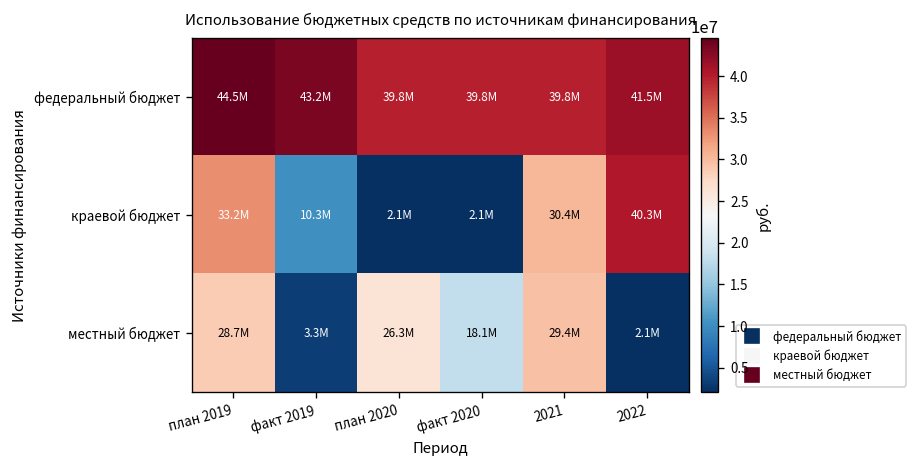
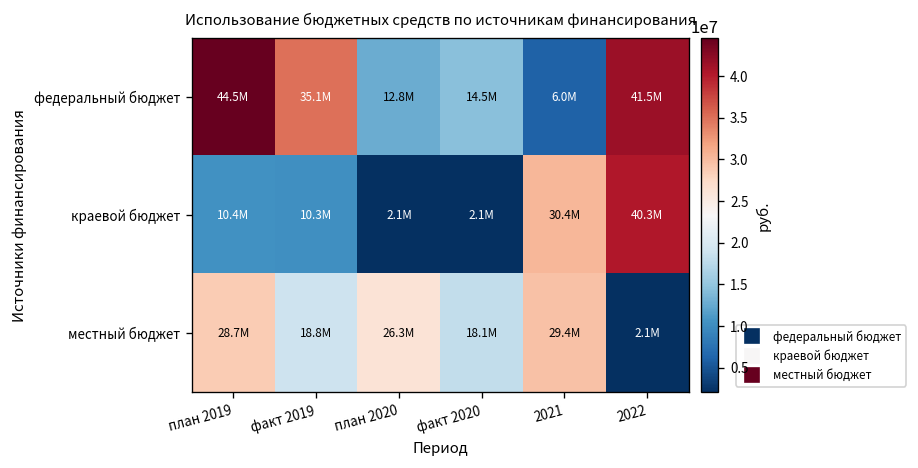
  {
    "федеральный бюджет": {
      "план 2019": "44.5M",
-     "факт 2019": "43.2M",
-     "план 2020": "39.8M",
-     "факт 2020": "39.8M",
-     "2021": "39.8M",
+     "факт 2019": "35.1M",
+     "план 2020": "12.8M",
+     "факт 2020": "14.5M",
+     "2021": "6.0M",
      "2022": "41.5M"
    },
    "краевой бюджет": {
-     "план 2019": "33.2M",
+     "план 2019": "10.4M",
      "факт 2019": "10.3M",
      "план 2020": "2.1M",
      "факт 2020": "2.1M",
      "2021": "30.4M",
      "2022": "40.3M"
    },
    "местный бюджет": {
      "план 2019": "28.7M",
-     "факт 2019": "3.3M",
+     "факт 2019": "18.8M",
      "план 2020": "26.3M",
      "факт 2020": "18.1M",
      "2021": "29.4M",
      "2022": "2.1M"
    }
  }
